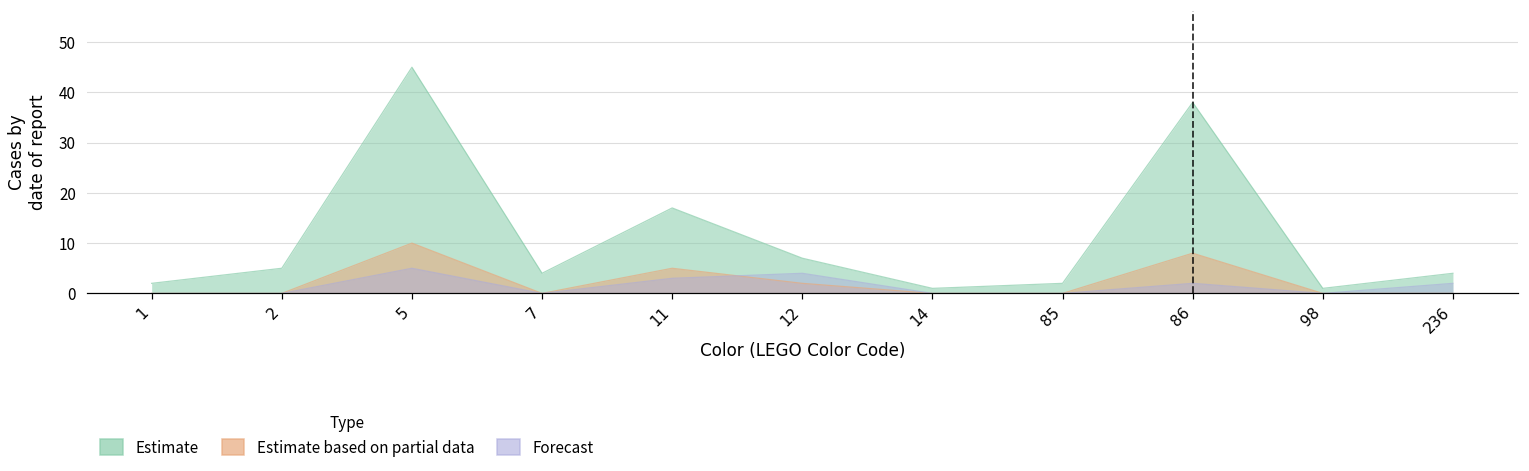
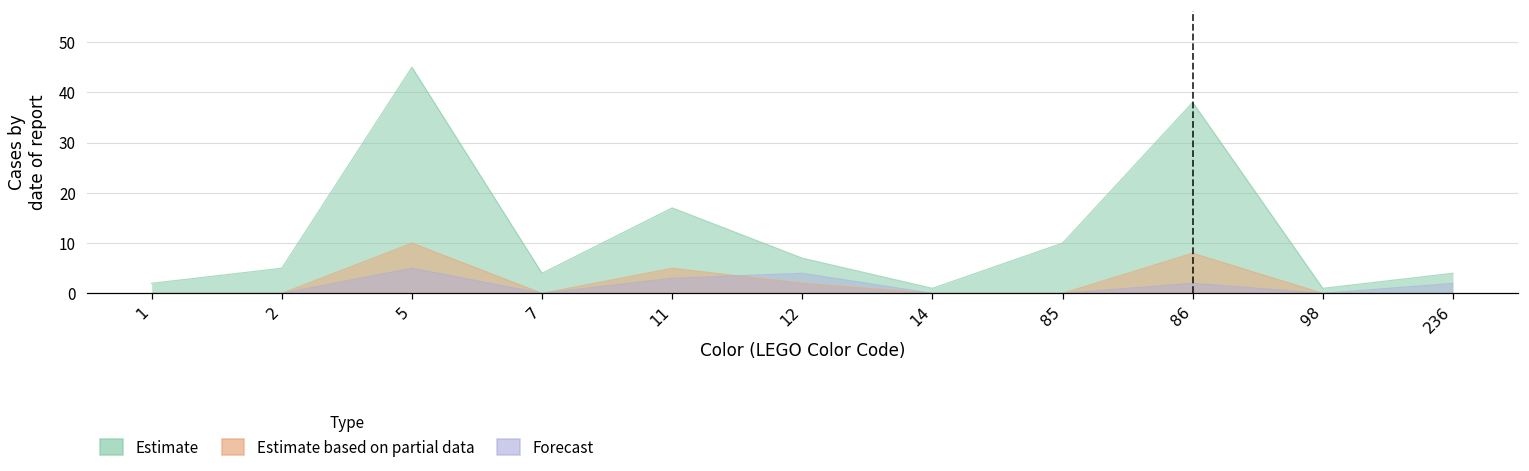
  {
    "Estimate": {
      "1": 2,
      "2": 5,
      "5": 45,
      "7": 4,
      "11": 17,
      "12": 7,
      "14": 1,
-     "85": 2,
+     "85": 10,
      "86": 38,
      "98": 1,
      "236": 4
    },
    "Estimate based on partial data": {
      "5": 10,
      "11": 5,
      "12": 2,
      "86": 8,
      "236": 0
    },
    "Forecast": {
      "5": 5,
      "11": 3,
      "12": 4,
      "86": 2,
      "236": 2
    }
  }
